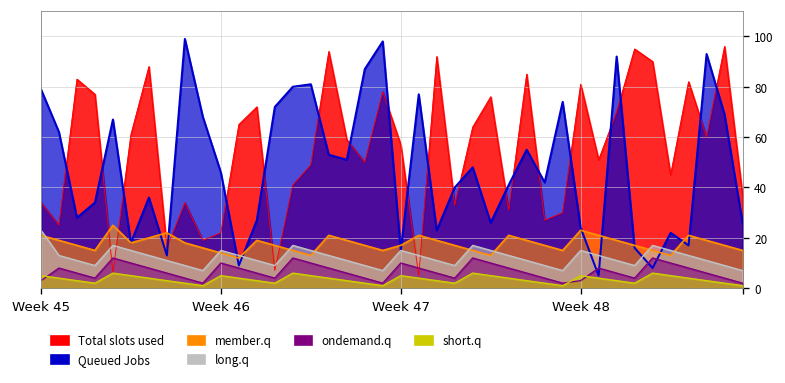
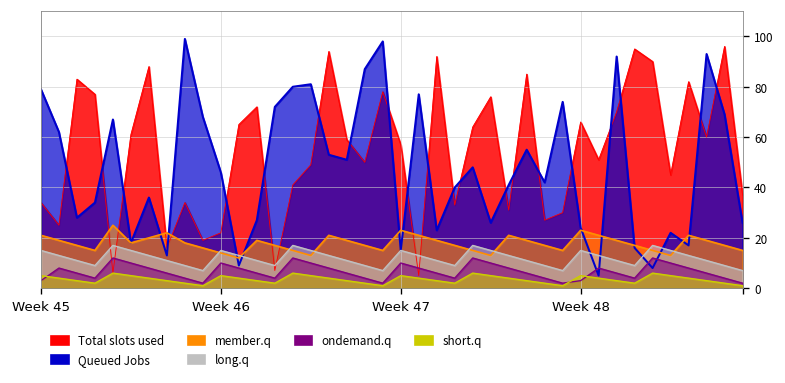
  {
    "Total slots used": {
      "Week 45": 34,
      "Week 46": 22,
      "Week 47": 57,
-     "Week 48": 81
+     "Week 48": 66
    },
    "Queued Jobs": {
      "Week 45": 79,
      "Week 46": 46
    },
    "member.q": {
      "Week 45": 21,
-     "Week 47": 17
+     "Week 47": 23
    },
    "long.q": {
-     "Week 45": 23,
+     "Week 45": 15,
      "Week 48": 15
    },
    "ondemand.q": {
      "Week 45": 3,
      "Week 46": 10,
      "Week 47": 10,
      "Week 48": 3
    },
    "short.q": {
      "Week 45": 5,
      "Week 46": 5,
      "Week 47": 5,
      "Week 48": 5
    }
  }
